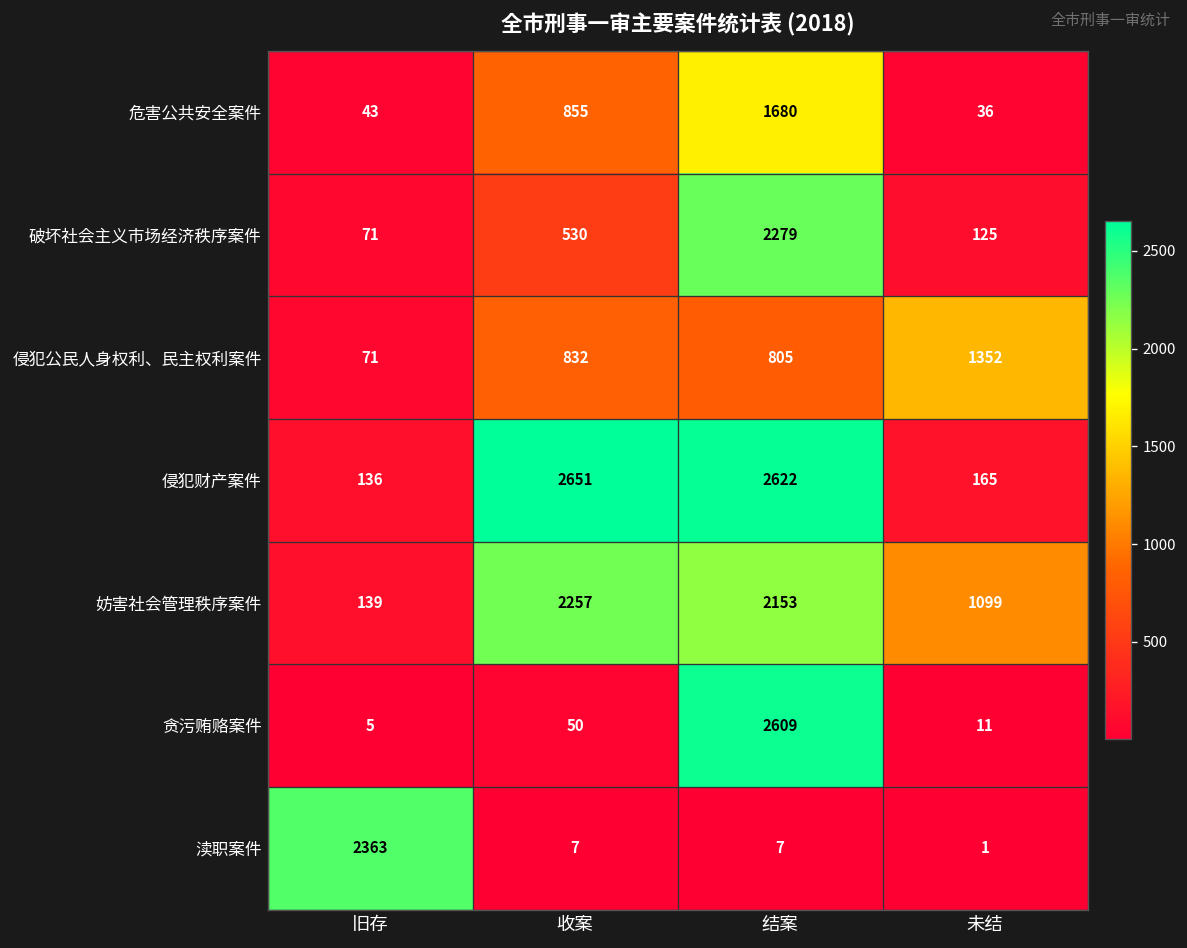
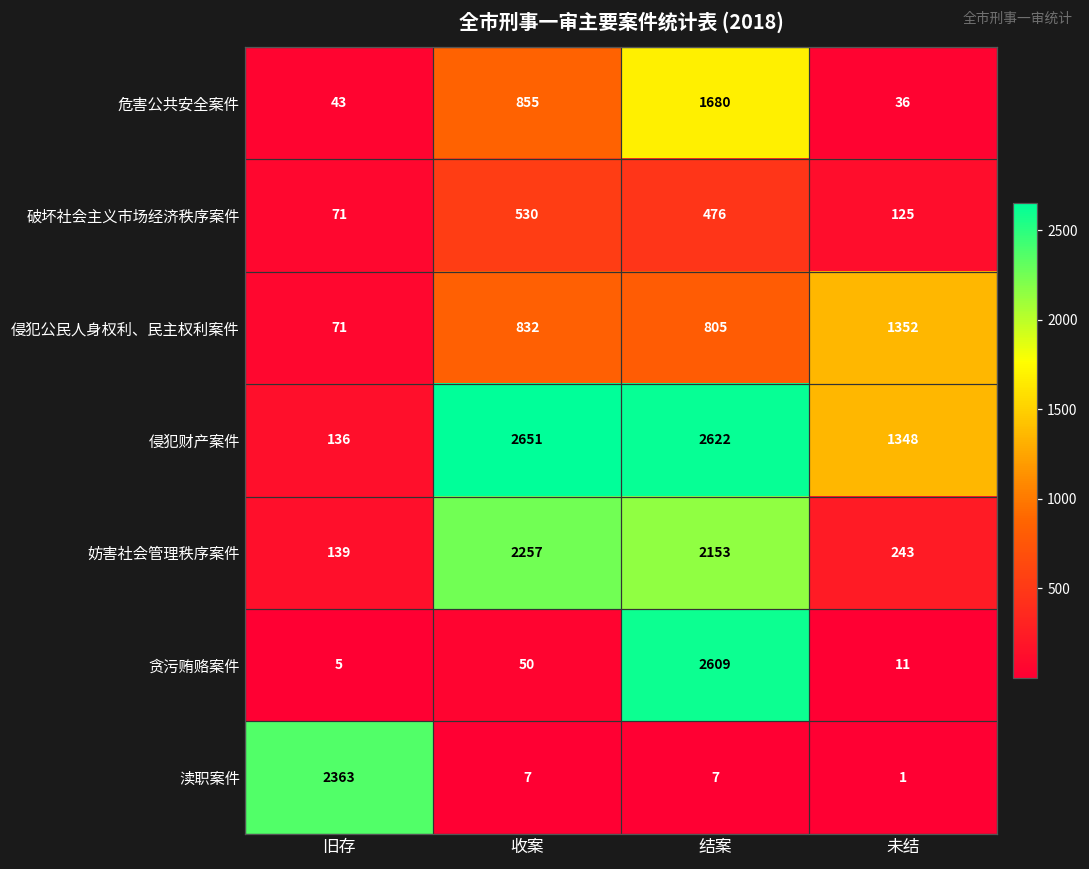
  {
    "危害公共安全案件": {
      "旧存": 43,
      "收案": 855,
      "结案": 1680,
      "未结": 36
    },
    "破坏社会主义市场经济秩序案件": {
      "旧存": 71,
      "收案": 530,
-     "结案": 2279,
+     "结案": 476,
      "未结": 125
    },
    "侵犯公民人身权利、民主权利案件": {
      "旧存": 71,
      "收案": 832,
      "结案": 805,
      "未结": 1352
    },
    "侵犯财产案件": {
      "旧存": 136,
      "收案": 2651,
      "结案": 2622,
-     "未结": 165
+     "未结": 1348
    },
    "妨害社会管理秩序案件": {
      "旧存": 139,
      "收案": 2257,
      "结案": 2153,
-     "未结": 1099
+     "未结": 243
    },
    "贪污贿赂案件": {
      "旧存": 5,
      "收案": 50,
      "结案": 2609,
      "未结": 11
    },
    "渎职案件": {
      "旧存": 2363,
      "收案": 7,
      "结案": 7,
      "未结": 1
    }
  }
